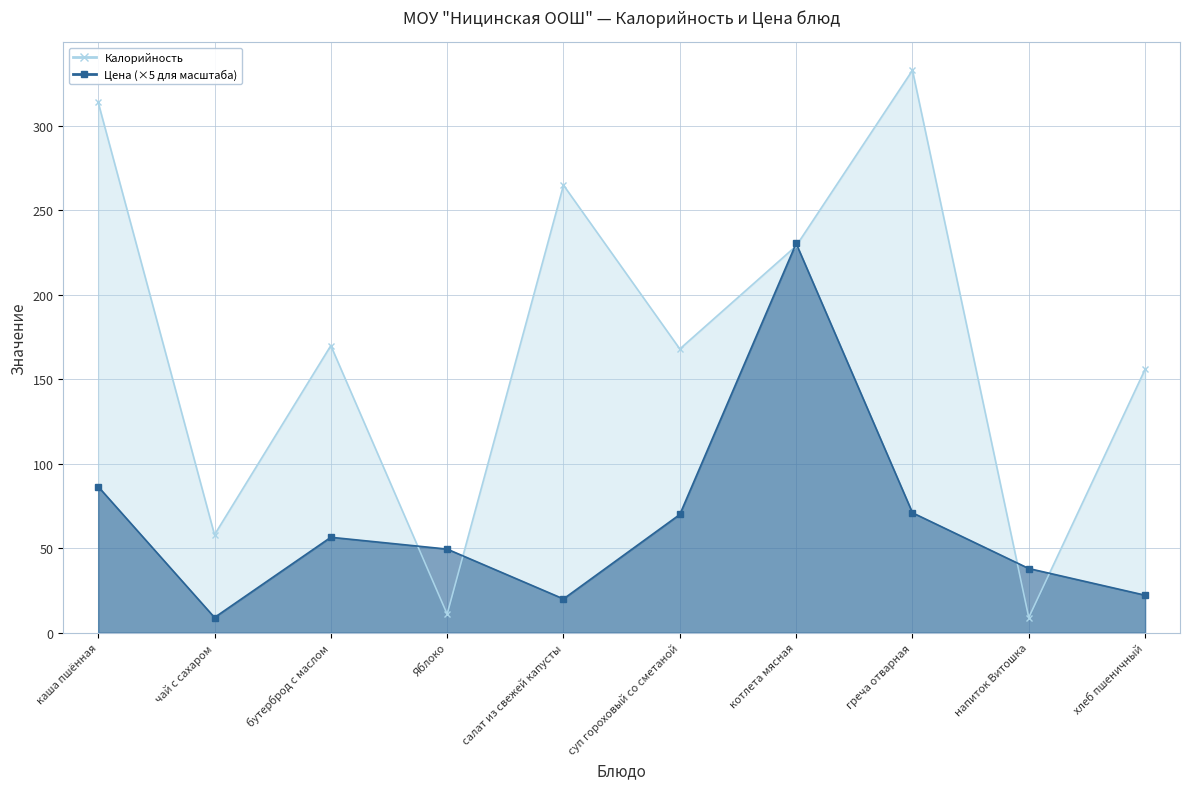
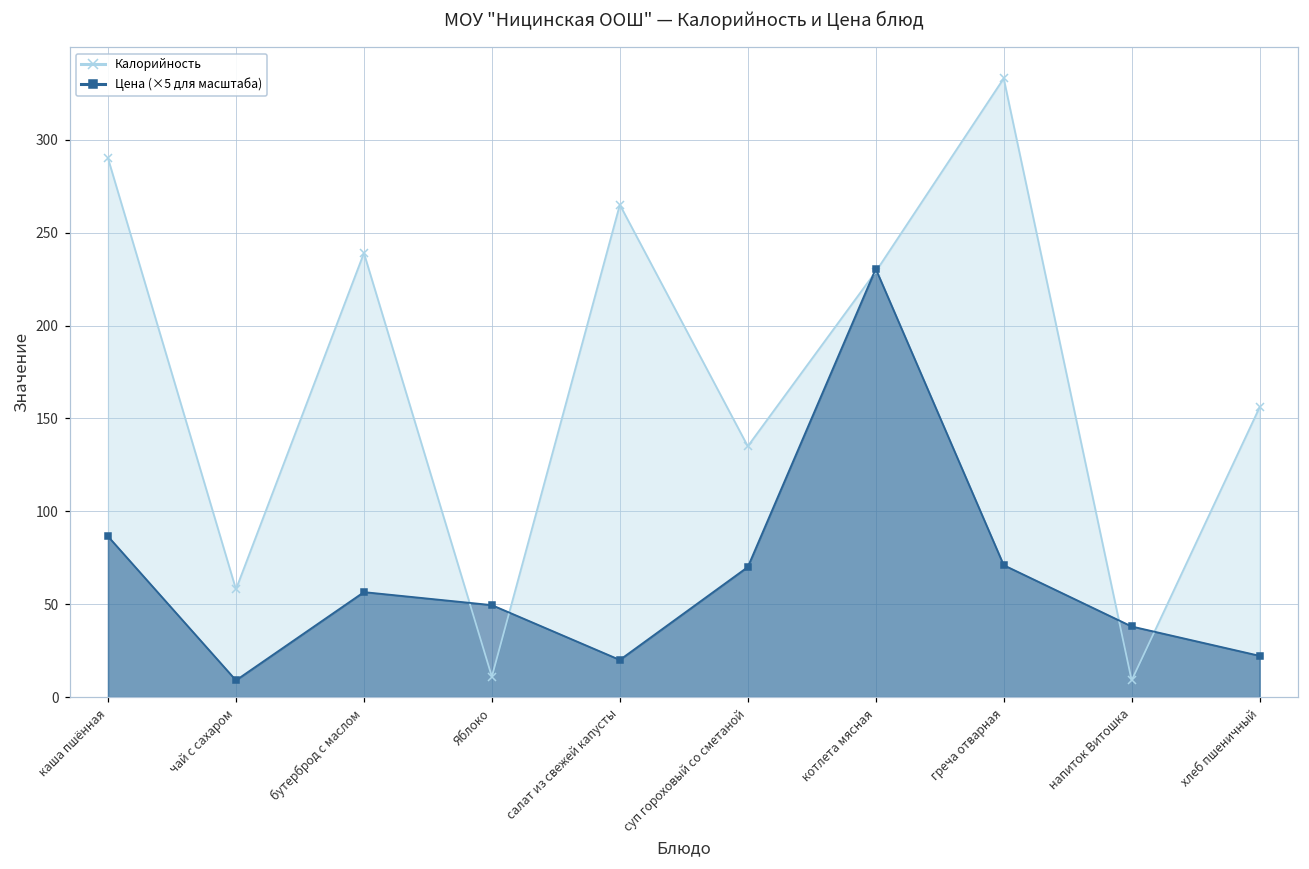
  {
    "Калорийность": {
-     "каша пшённая": 314,
+     "каша пшённая": 290,
      "чай с сахаром": 58,
-     "бутерброд с маслом": 170,
+     "бутерброд с маслом": 239,
      "Яблоко": 11,
      "салат из свежей капусты": 265,
-     "суп гороховый со сметаной": 168,
+     "суп гороховый со сметаной": 135,
      "греча отварная": 333,
      "напиток Витошка": 9,
      "хлеб пшеничный": 156
    }
  }
